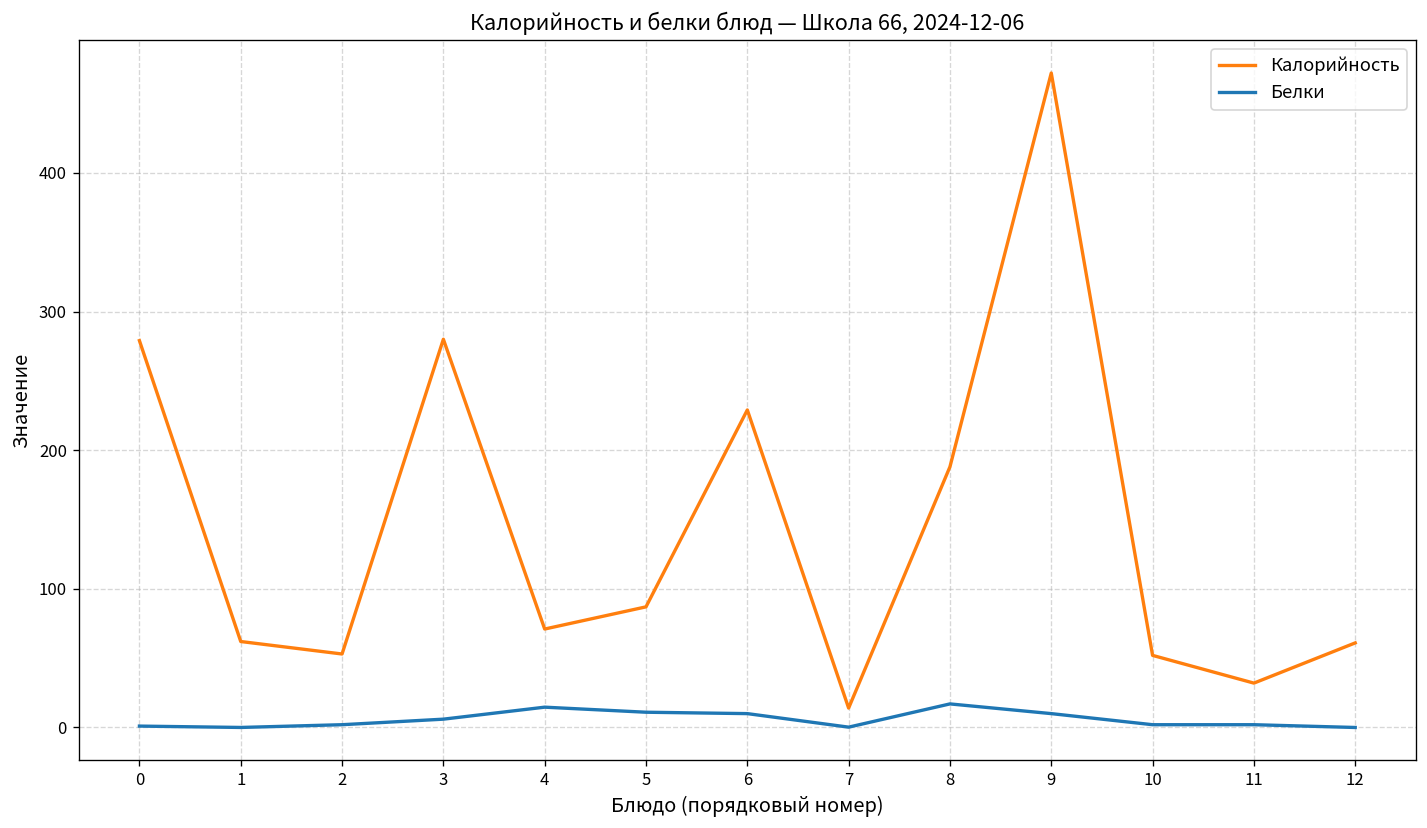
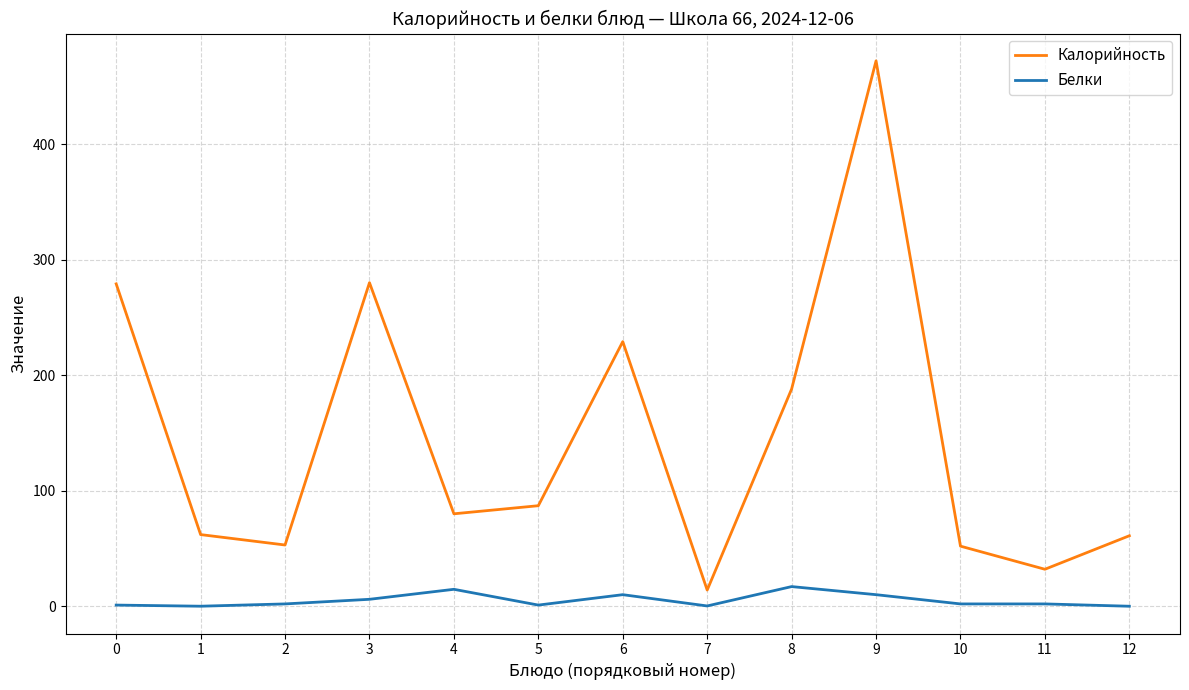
  {
    "Калорийность": {
      "0": 279,
      "1": 62,
      "2": 53,
      "3": 280,
-     "4": 71,
+     "4": 80,
      "5": 87,
      "6": 229,
      "7": 14,
      "8": 188,
      "9": 472,
      "10": 52,
      "11": 32,
      "12": 61
    },
    "Белки": {
      "0": 1,
      "1": 0,
      "2": 2,
      "3": 6,
      "4": 15,
-     "5": 11,
+     "5": 1,
      "6": 10,
      "7": 0,
      "8": 17,
      "9": 10,
      "10": 2,
      "11": 2,
      "12": 0
    }
  }
